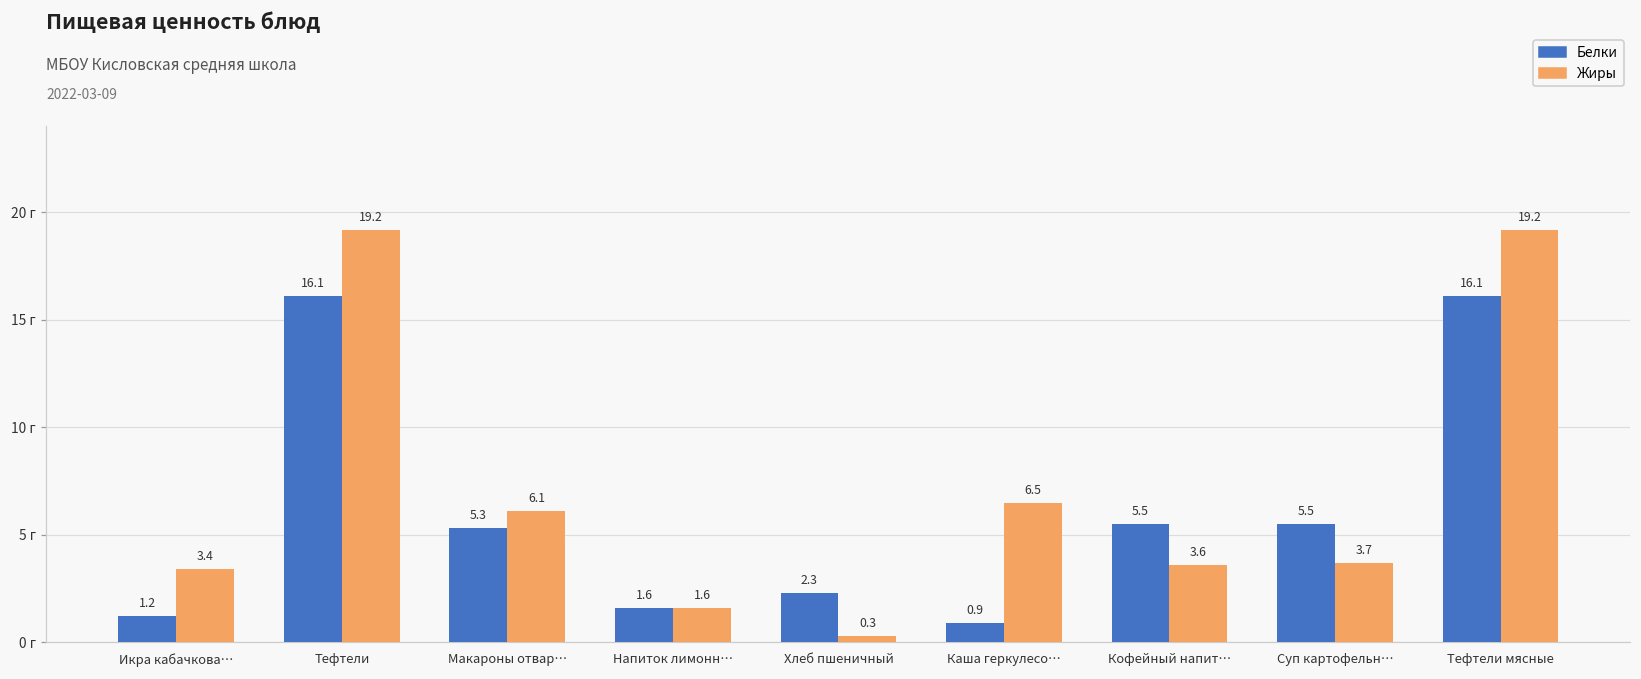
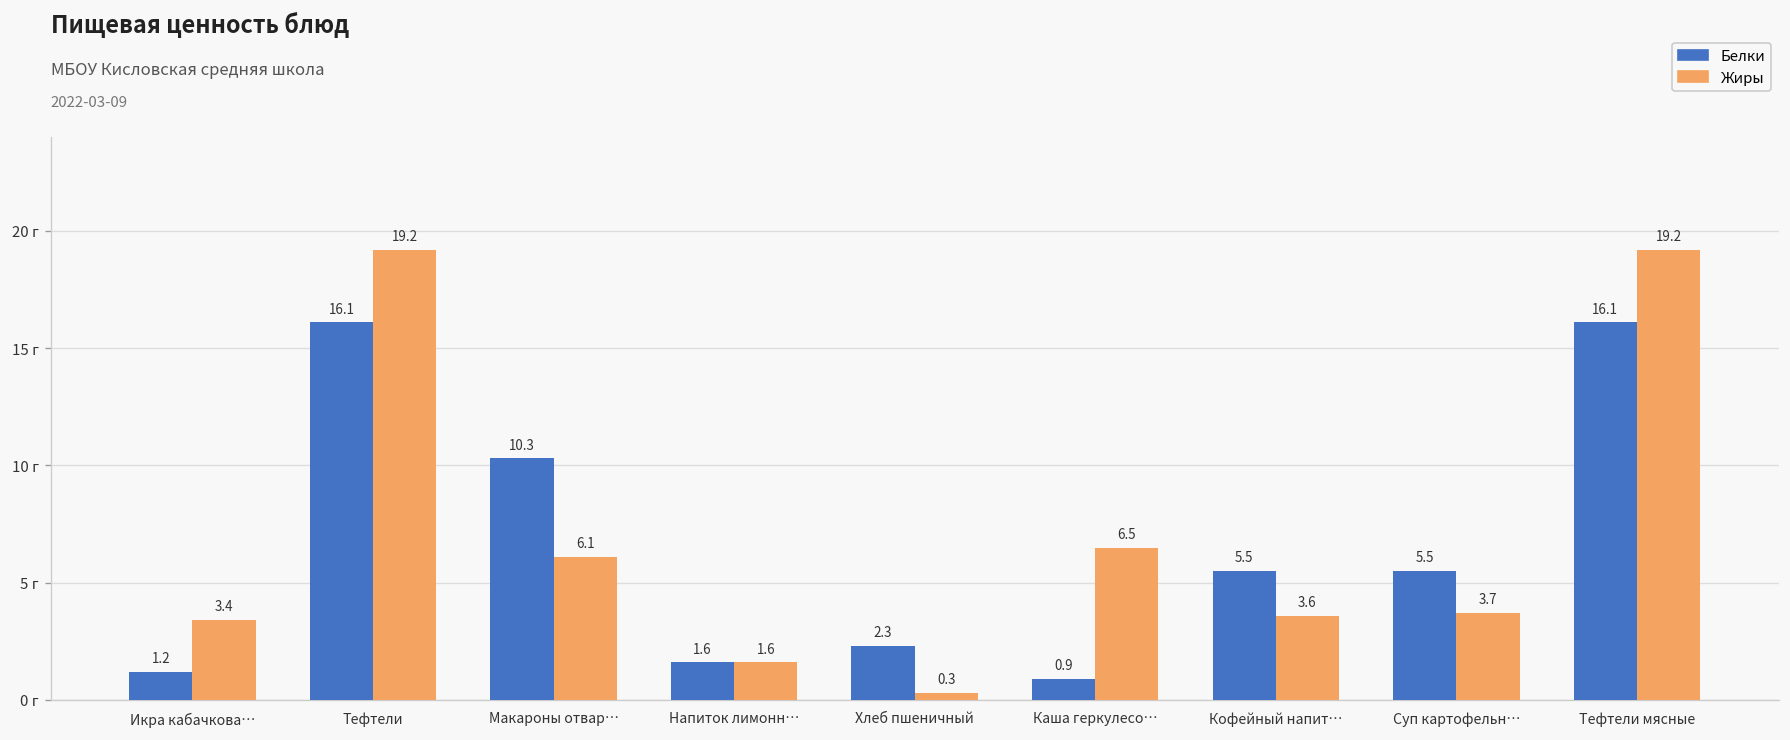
  {
    "Белки": {
      "Икра кабачкова…": 1.2,
      "Тефтели": 16.1,
-     "Макароны отвар…": 5.3,
+     "Макароны отвар…": 10.3,
      "Напиток лимонн…": 1.6,
      "Хлеб пшеничный": 2.3,
      "Каша геркулесо…": 0.9,
      "Кофейный напит…": 5.5,
      "Суп картофельн…": 5.5,
      "Тефтели мясные": 16.1
    },
    "Жиры": {
      "Икра кабачкова…": 3.4,
      "Тефтели": 19.2,
      "Макароны отвар…": 6.1,
      "Напиток лимонн…": 1.6,
      "Хлеб пшеничный": 0.3,
      "Каша геркулесо…": 6.5,
      "Кофейный напит…": 3.6,
      "Суп картофельн…": 3.7,
      "Тефтели мясные": 19.2
    }
  }
